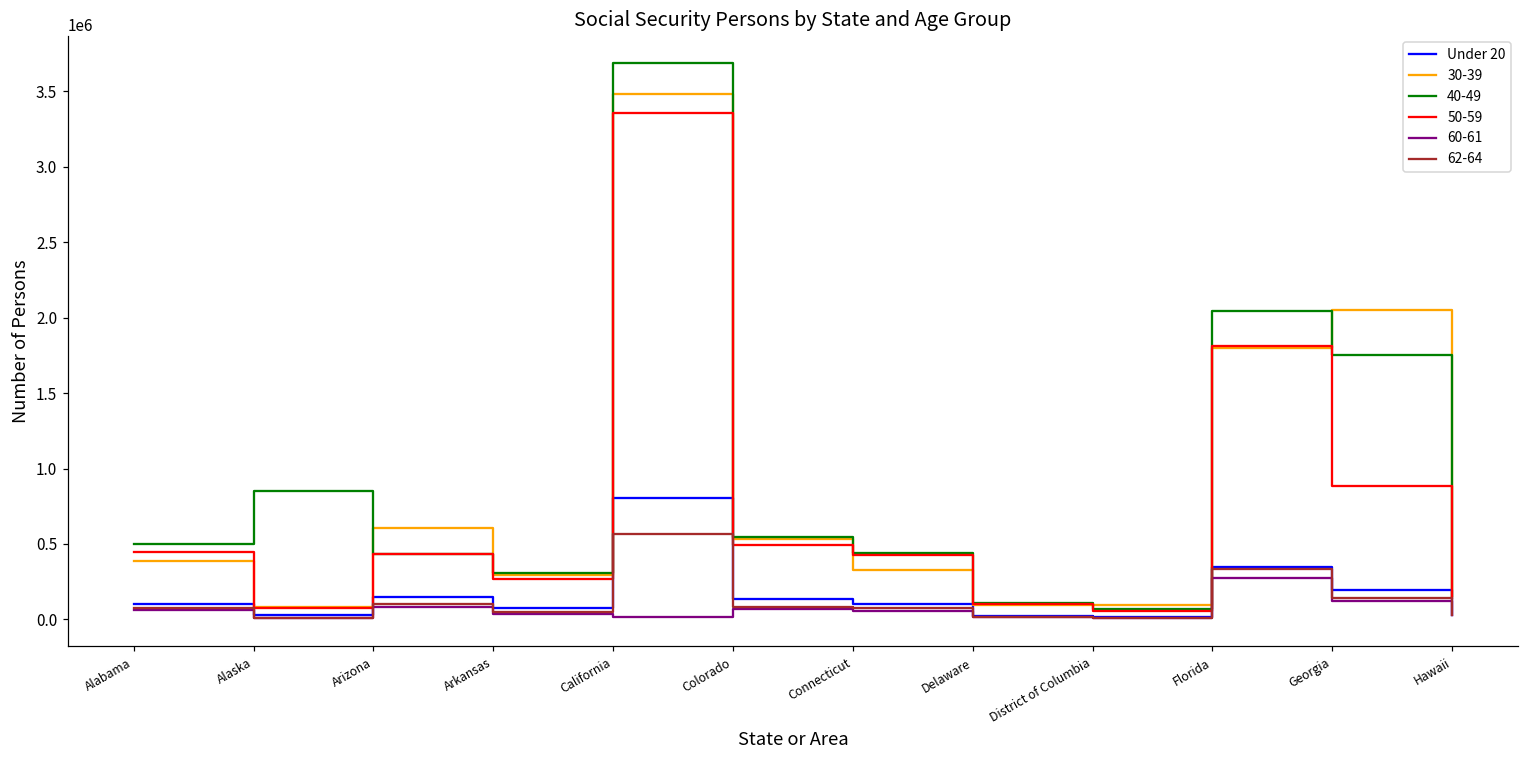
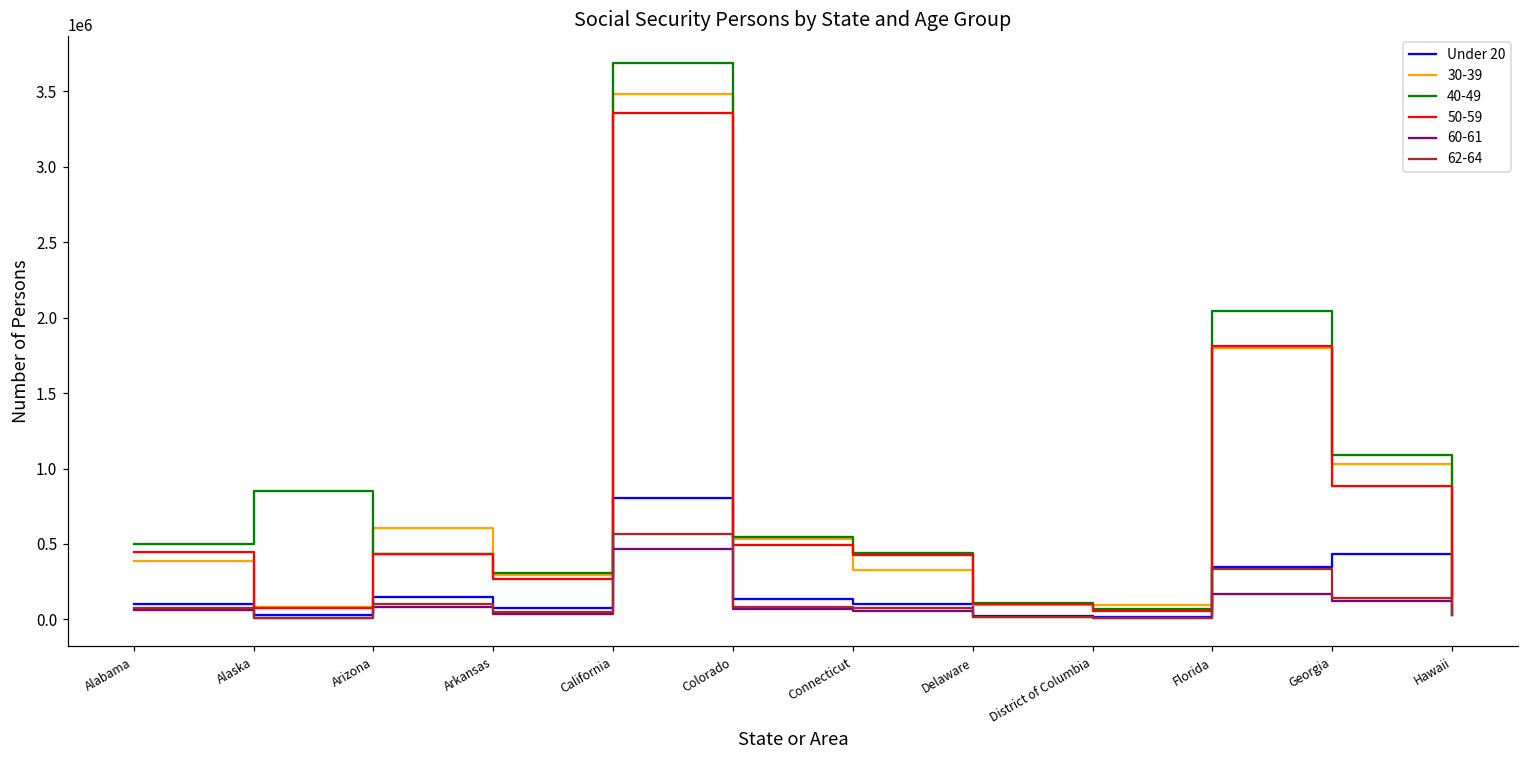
  {
    "Under 20": {
      "Alabama": 100000,
      "Arizona": 150000,
      "Arkansas": 80000,
      "California": 800000,
      "Colorado": 130000,
      "Connecticut": 100000,
-     "Georgia": 200000
+     "Georgia": 440000
    },
    "30-39": {
      "Alabama": 390000,
      "Arizona": 600000,
      "California": 3480000,
      "Connecticut": 330000,
      "District of Columbia": 100000,
-     "Georgia": 2050000
+     "Georgia": 1030000
    },
    "40-49": {
      "Alabama": 500000,
      "Alaska": 850000,
      "California": 3680000,
      "Florida": 2040000,
-     "Georgia": 1750000
+     "Georgia": 1090000
    },
    "50-59": {
      "Alabama": 440000,
      "Arkansas": 270000,
      "California": 3350000,
      "Colorado": 500000,
      "Georgia": 880000
    },
    "60-61": {
      "Arizona": 80000,
-     "California": 20000,
+     "California": 470000,
      "Connecticut": 60000,
-     "Florida": 270000,
+     "Florida": 170000,
      "Georgia": 120000
    },
    "62-64": {
      "Arizona": 100000,
      "California": 560000,
      "Connecticut": 80000,
      "Georgia": 140000
    }
  }
